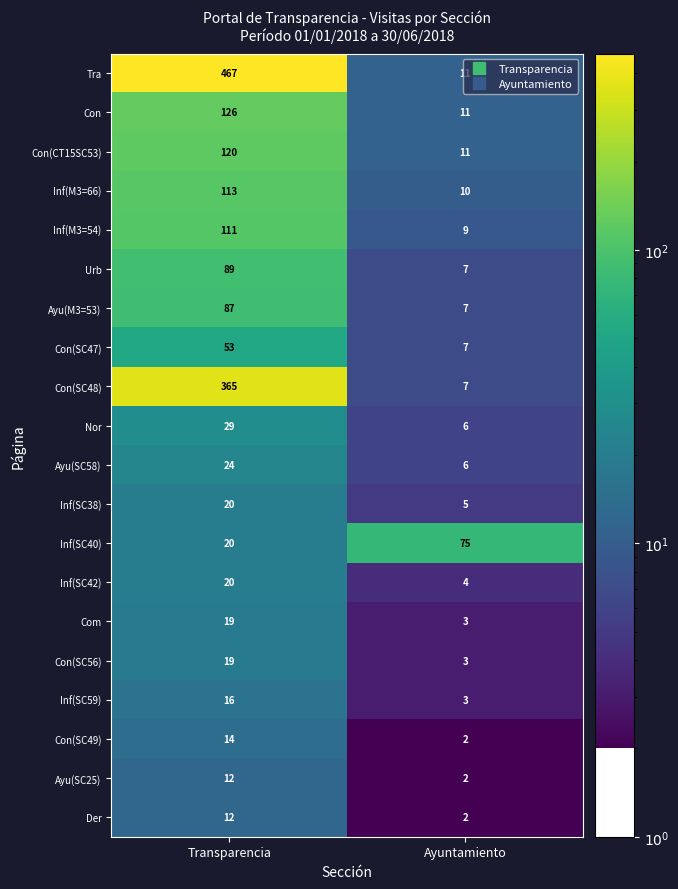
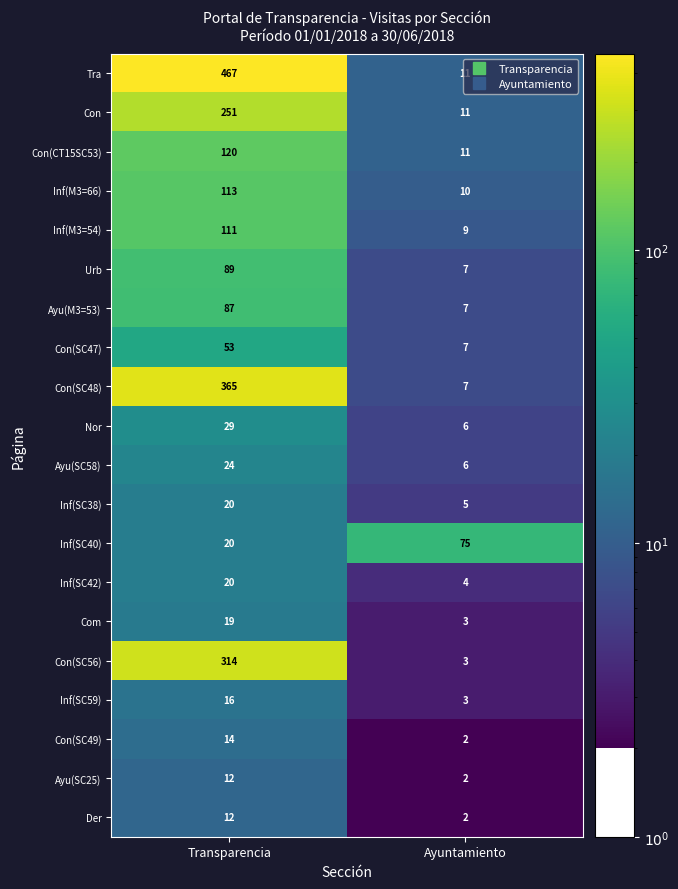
  {
    "Tra": {
      "Transparencia": 467
    },
    "Con": {
-     "Transparencia": 126,
+     "Transparencia": 251,
      "Ayuntamiento": 11
    },
    "Con(CT15SC53)": {
      "Transparencia": 120,
      "Ayuntamiento": 11
    },
    "Inf(M3=66)": {
      "Transparencia": 113,
      "Ayuntamiento": 10
    },
    "Inf(M3=54)": {
      "Transparencia": 111,
      "Ayuntamiento": 9
    },
    "Urb": {
      "Transparencia": 89,
      "Ayuntamiento": 7
    },
    "Ayu(M3=53)": {
      "Transparencia": 87,
      "Ayuntamiento": 7
    },
    "Con(SC47)": {
      "Transparencia": 53,
      "Ayuntamiento": 7
    },
    "Con(SC48)": {
      "Transparencia": 365,
      "Ayuntamiento": 7
    },
    "Nor": {
      "Transparencia": 29,
      "Ayuntamiento": 6
    },
    "Ayu(SC58)": {
      "Transparencia": 24,
      "Ayuntamiento": 6
    },
    "Inf(SC38)": {
      "Transparencia": 20,
      "Ayuntamiento": 5
    },
    "Inf(SC40)": {
      "Transparencia": 20,
      "Ayuntamiento": 75
    },
    "Inf(SC42)": {
      "Transparencia": 20,
      "Ayuntamiento": 4
    },
    "Com": {
      "Transparencia": 19,
      "Ayuntamiento": 3
    },
    "Con(SC56)": {
-     "Transparencia": 19,
+     "Transparencia": 314,
      "Ayuntamiento": 3
    },
    "Inf(SC59)": {
      "Transparencia": 16,
      "Ayuntamiento": 3
    },
    "Con(SC49)": {
      "Transparencia": 14,
      "Ayuntamiento": 2
    },
    "Ayu(SC25)": {
      "Transparencia": 12,
      "Ayuntamiento": 2
    },
    "Der": {
      "Transparencia": 12,
      "Ayuntamiento": 2
    }
  }
